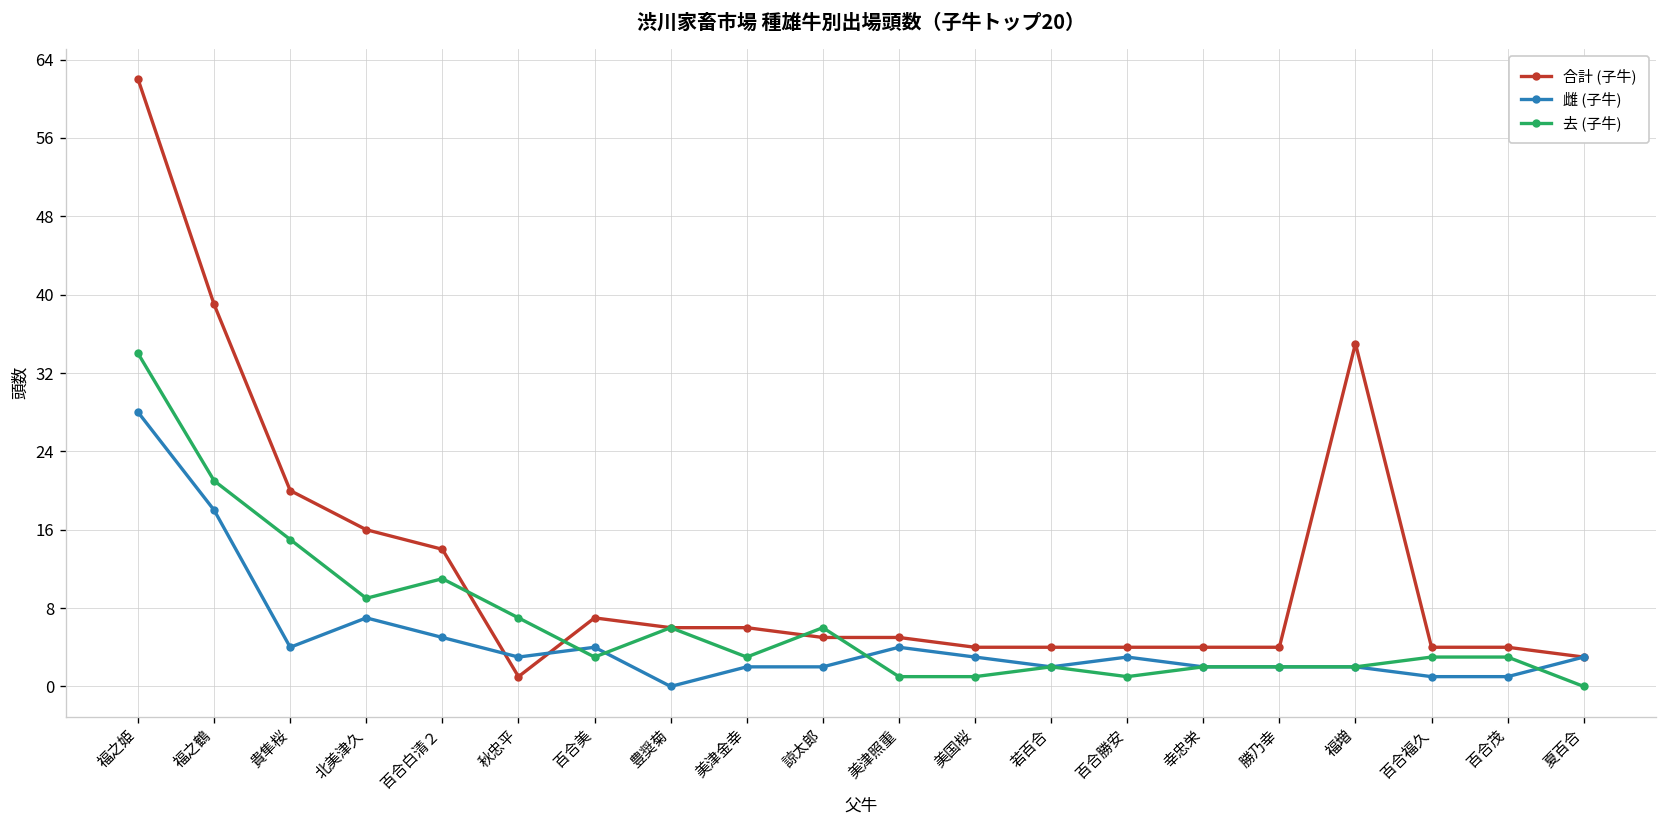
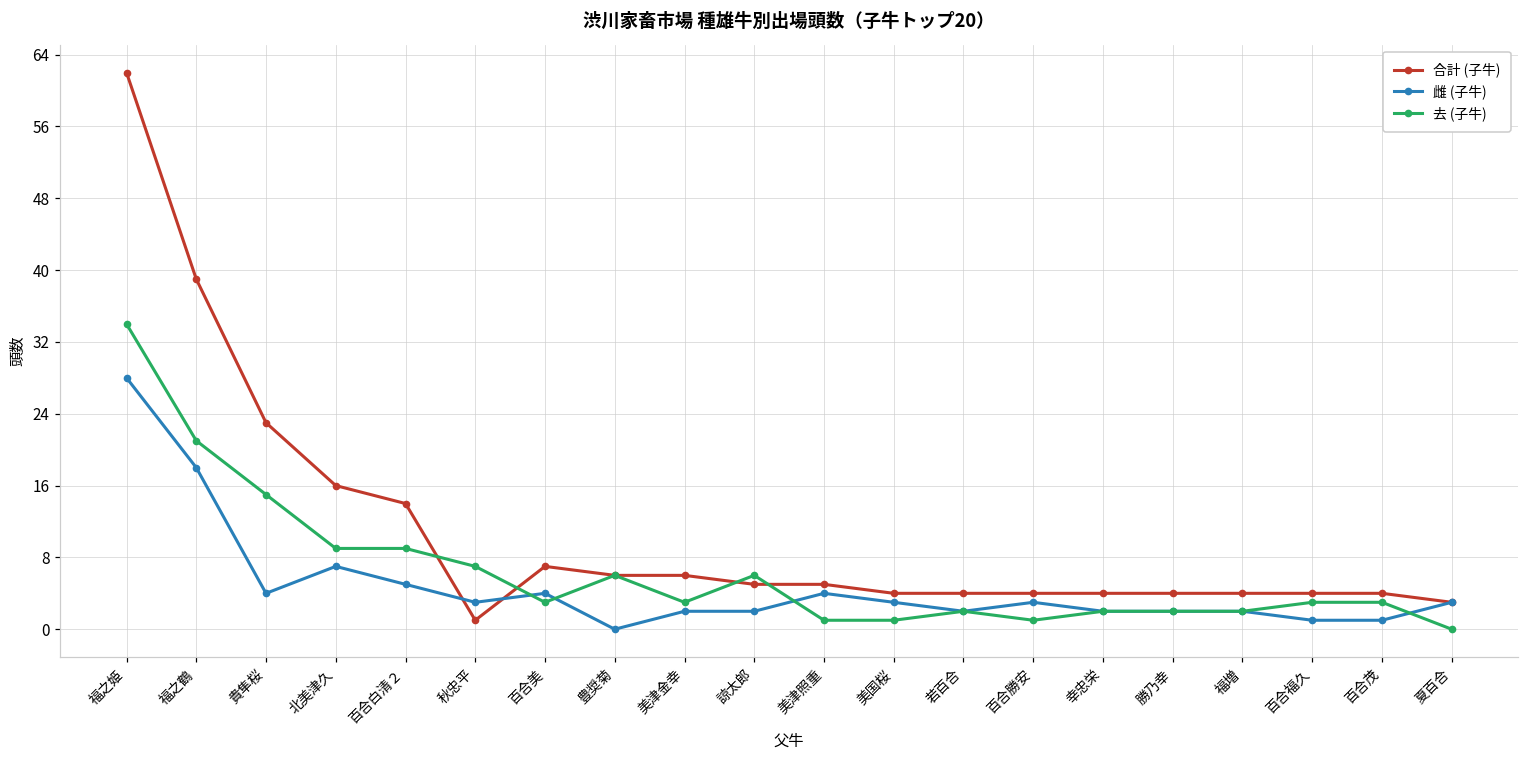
  {
    "合計 (子牛)": {
      "福之姫": 62,
      "福之鶴": 39,
-     "貴隼桜": 20,
+     "貴隼桜": 23,
      "北美津久": 16,
      "百合白清２": 14,
      "秋忠平": 1,
      "百合美": 7,
      "美津金幸": 6,
      "諒太郎": 5,
      "美津照重": 5,
      "美国桜": 4,
      "若百合": 4,
      "百合勝安": 4,
      "幸忠栄": 4,
      "勝乃幸": 4,
-     "福増": 35,
+     "福増": 4,
      "百合福久": 4,
      "百合茂": 4
    },
    "雌 (子牛)": {
      "福之姫": 28,
      "福之鶴": 18,
      "貴隼桜": 4,
      "北美津久": 7,
      "百合白清２": 5,
      "秋忠平": 3,
      "百合美": 4,
      "豊奨菊": 0,
      "美津金幸": 2,
      "諒太郎": 2,
      "美津照重": 4,
      "美国桜": 3,
      "百合勝安": 3,
      "百合福久": 1,
      "百合茂": 1
    },
    "去 (子牛)": {
      "福之姫": 34,
      "福之鶴": 21,
      "貴隼桜": 15,
      "北美津久": 9,
-     "百合白清２": 11,
+     "百合白清２": 9,
      "秋忠平": 7,
      "百合美": 3,
      "美津金幸": 3,
      "諒太郎": 6,
      "美津照重": 1,
      "美国桜": 1,
      "百合勝安": 1,
      "百合福久": 3,
      "百合茂": 3,
      "夏百合": 0
    }
  }
